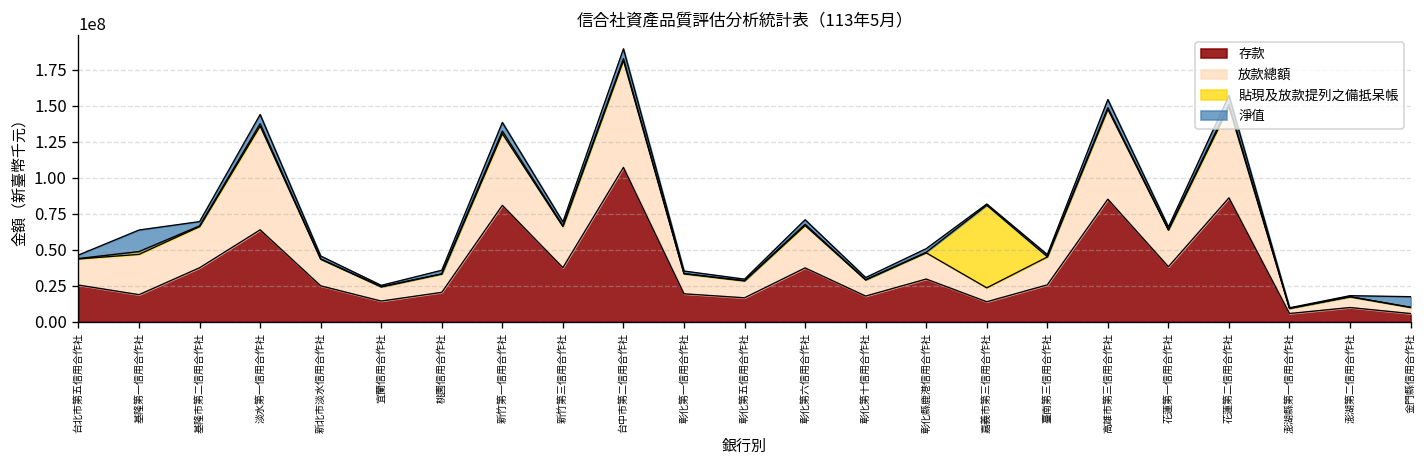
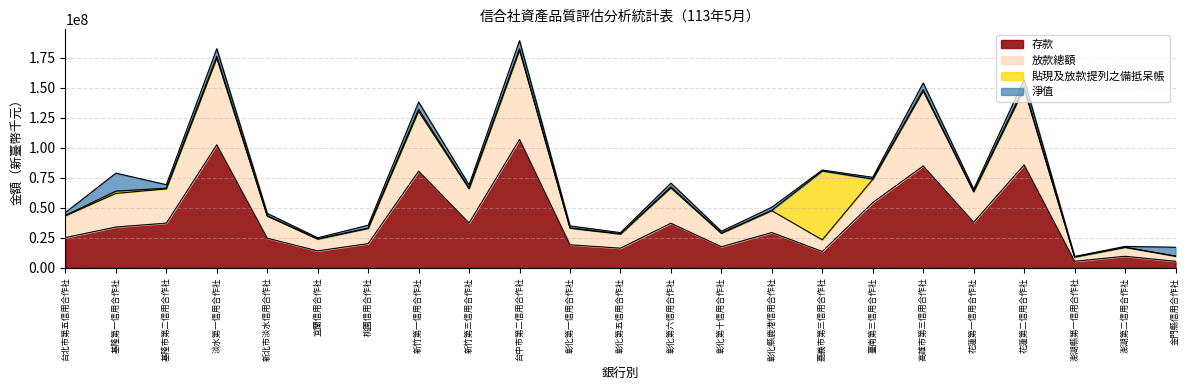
  {
    "存款": {
      "台北市第五信用合作社": 25000000,
-     "基隆第一信用合作社": 19000000,
+     "基隆第一信用合作社": 34000000,
      "基隆市第二信用合作社": 37000000,
-     "淡水第一信用合作社": 64000000,
+     "淡水第一信用合作社": 103000000,
      "新北市淡水信用合作社": 25000000,
      "宜蘭信用合作社": 14000000,
      "桃園信用合作社": 20000000,
      "新竹第一信用合作社": 81000000,
      "新竹第三信用合作社": 37000000,
      "台中市第二信用合作社": 107000000,
      "彰化第一信用合作社": 19000000,
      "彰化第五信用合作社": 17000000,
      "彰化第六信用合作社": 37000000,
      "彰化第十信用合作社": 18000000,
      "彰化縣鹿港信用合作社": 30000000,
      "嘉義市第三信用合作社": 14000000,
-     "臺南第三信用合作社": 25000000,
+     "臺南第三信用合作社": 55000000,
      "高雄市第三信用合作社": 85000000,
      "花蓮第一信用合作社": 38000000,
      "花蓮第二信用合作社": 86000000,
      "澎湖縣第一信用合作社": 6000000,
      "澎湖第二信用合作社": 10000000,
      "金門縣信用合作社": 6000000
    },
    "放款總額": {
      "嘉義市第三信用合作社": 10000000
    },
    "淨值": {
      "台北市第五信用合作社": 2000000,
      "基隆第一信用合作社": 15000000,
      "基隆市第二信用合作社": 3000000,
      "淡水第一信用合作社": 6000000,
      "桃園信用合作社": 2000000,
      "新竹第一信用合作社": 6000000,
      "新竹第三信用合作社": 3000000,
      "台中市第二信用合作社": 7000000,
      "彰化第六信用合作社": 3000000,
      "彰化縣鹿港信用合作社": 3000000,
      "高雄市第三信用合作社": 6000000,
      "金門縣信用合作社": 7000000
    }
  }
